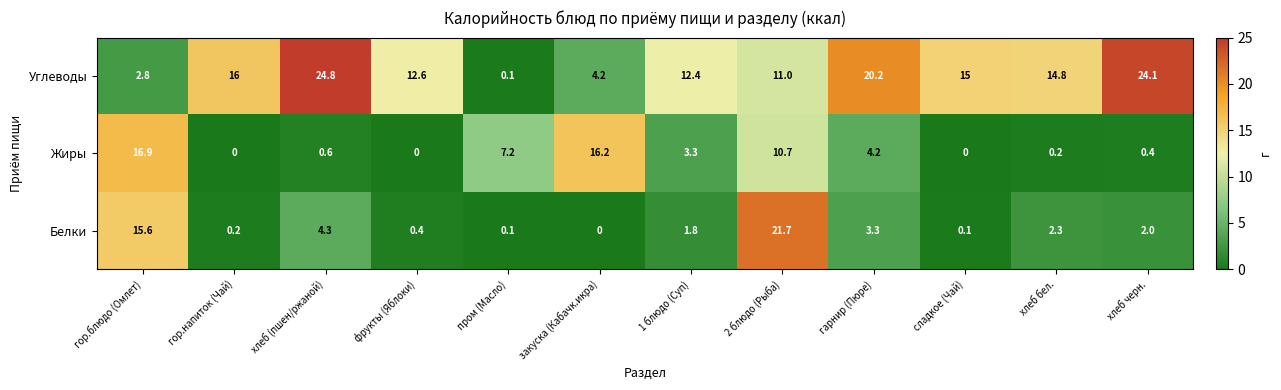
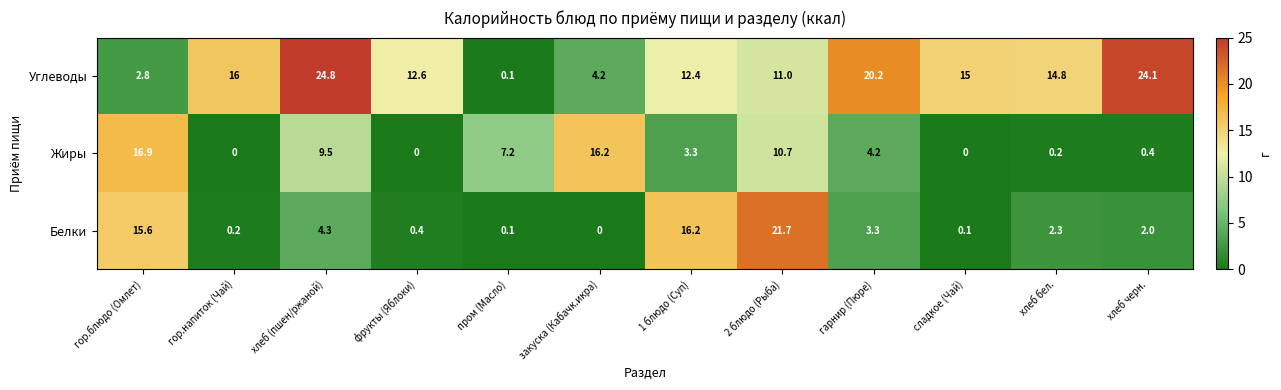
  {
    "Углеводы": {
      "гор.блюдо (Омлет)": 2.8,
      "гор.напиток (Чай)": 16,
      "хлеб (пшен/ржаной)": 24.8,
      "фрукты (Яблоки)": 12.6,
      "пром (Масло)": 0.1,
      "закуска (Кабачк.икра)": 4.2,
      "1 блюдо (Суп)": 12.4,
      "2 блюдо (Рыба)": 11.0,
      "гарнир (Пюре)": 20.2,
      "сладкое (Чай)": 15,
      "хлеб бел.": 14.8,
      "хлеб черн.": 24.1
    },
    "Жиры": {
      "гор.блюдо (Омлет)": 16.9,
      "гор.напиток (Чай)": 0,
-     "хлеб (пшен/ржаной)": 0.6,
+     "хлеб (пшен/ржаной)": 9.5,
      "фрукты (Яблоки)": 0,
      "пром (Масло)": 7.2,
      "закуска (Кабачк.икра)": 16.2,
      "1 блюдо (Суп)": 3.3,
      "2 блюдо (Рыба)": 10.7,
      "гарнир (Пюре)": 4.2,
      "сладкое (Чай)": 0,
      "хлеб бел.": 0.2,
      "хлеб черн.": 0.4
    },
    "Белки": {
      "гор.блюдо (Омлет)": 15.6,
      "гор.напиток (Чай)": 0.2,
      "хлеб (пшен/ржаной)": 4.3,
      "фрукты (Яблоки)": 0.4,
      "пром (Масло)": 0.1,
      "закуска (Кабачк.икра)": 0,
-     "1 блюдо (Суп)": 1.8,
+     "1 блюдо (Суп)": 16.2,
      "2 блюдо (Рыба)": 21.7,
      "гарнир (Пюре)": 3.3,
      "сладкое (Чай)": 0.1,
      "хлеб бел.": 2.3,
      "хлеб черн.": 2.0
    }
  }
